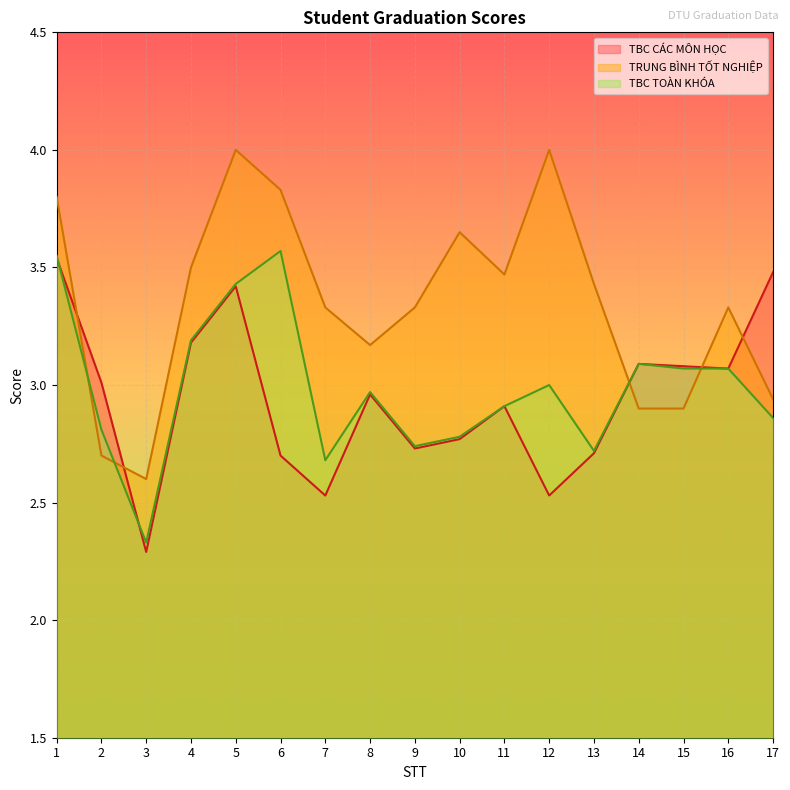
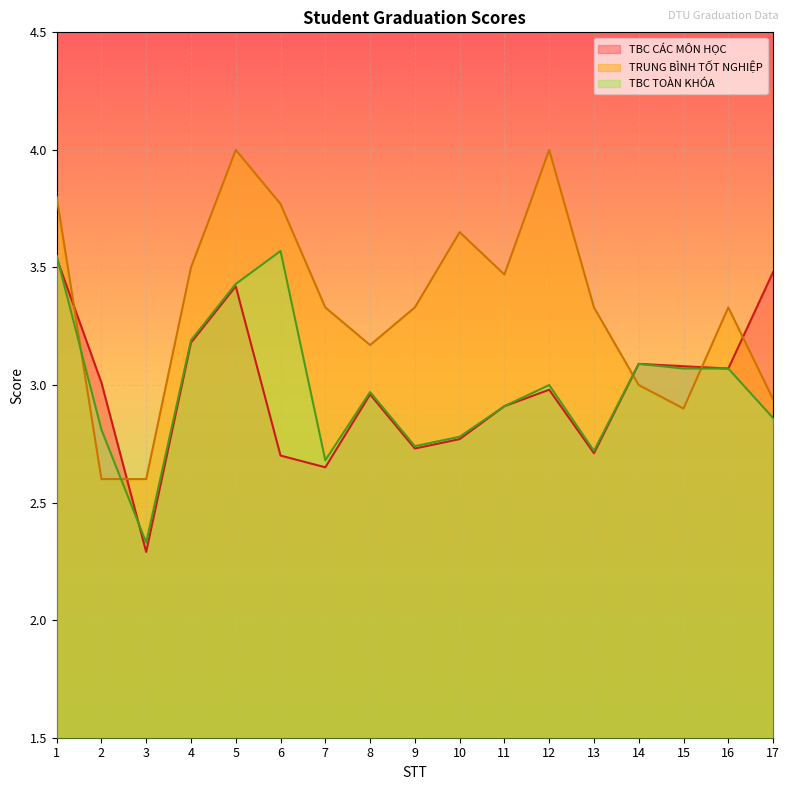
  {
    "TBC CÁC MÔN HỌC": {
      "2": 3.01,
      "3": 2.29,
      "6": 2.70,
-     "7": 2.53,
-     "12": 2.53,
+     "7": 2.65,
+     "12": 2.98,
      "17": 3.48
    },
    "TRUNG BÌNH TỐT NGHIỆP": {
      "1": 3.80,
-     "2": 2.7,
+     "2": 2.6,
      "3": 2.60,
      "4": 3.50,
      "5": 4.00,
-     "6": 3.83,
+     "6": 3.77,
      "7": 3.33,
      "8": 3.17,
      "9": 3.33,
      "10": 3.65,
      "11": 3.47,
      "12": 4.00,
-     "13": 3.43,
-     "14": 2.9,
+     "13": 3.33,
+     "14": 3.0,
      "15": 2.90,
      "16": 3.33,
      "17": 2.94
    },
    "TBC TOÀN KHÓA": {
      "2": 2.81,
      "3": 2.33,
      "6": 3.57,
      "7": 2.68,
      "12": 3.00,
      "17": 2.86
    }
  }
